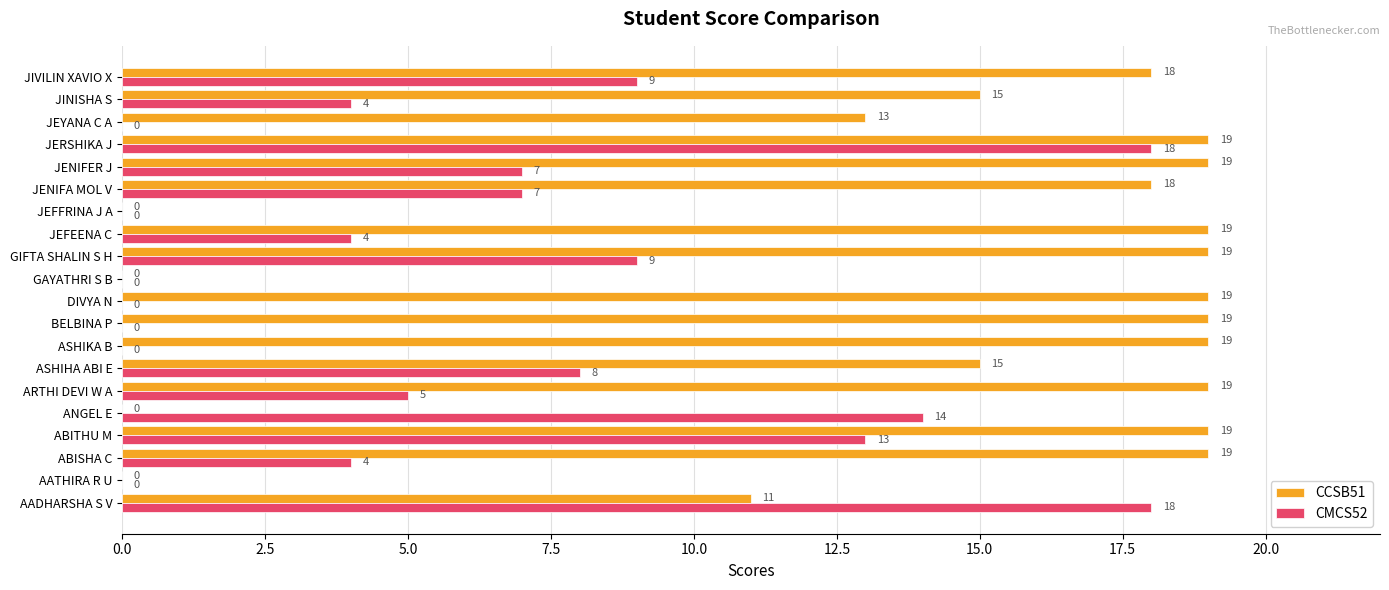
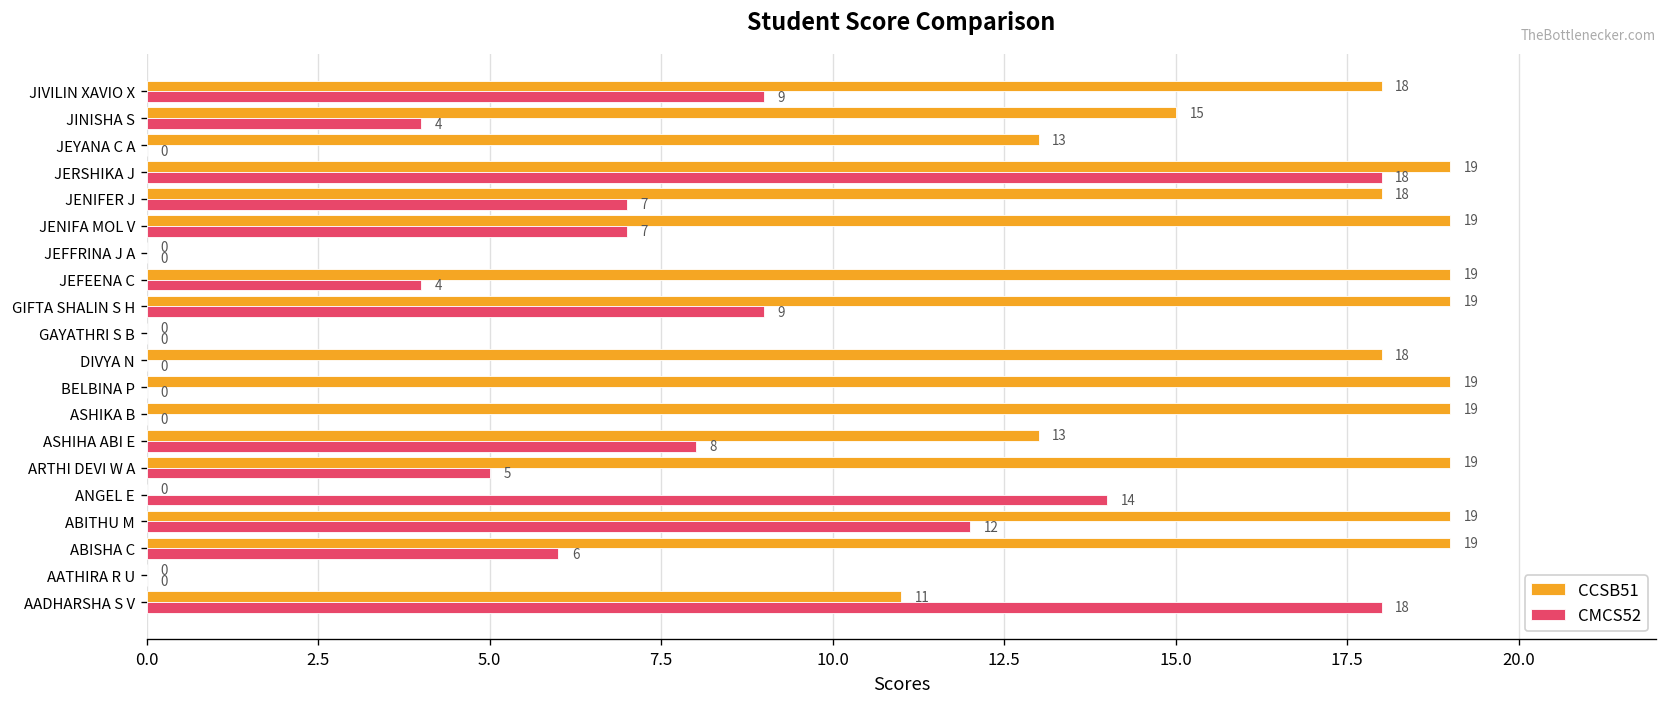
  {
    "CCSB51": {
      "JIVILIN XAVIO X": 18,
      "JINISHA S": 15,
      "JEYANA C A": 13,
      "JERSHIKA J": 19,
-     "JENIFER J": 19,
-     "JENIFA MOL V": 18,
+     "JENIFER J": 18,
+     "JENIFA MOL V": 19,
      "JEFFRINA J A": 0,
      "JEFEENA C": 19,
      "GIFTA SHALIN S H": 19,
      "GAYATHRI S B": 0,
-     "DIVYA N": 19,
+     "DIVYA N": 18,
      "BELBINA P": 19,
      "ASHIKA B": 19,
-     "ASHIHA ABI E": 15,
+     "ASHIHA ABI E": 13,
      "ARTHI DEVI W A": 19,
      "ANGEL E": 0,
      "ABITHU M": 19,
      "ABISHA C": 19,
      "AATHIRA R U": 0,
      "AADHARSHA S V": 11
    },
    "CMCS52": {
      "JIVILIN XAVIO X": 9,
      "JINISHA S": 4,
      "JEYANA C A": 0,
      "JERSHIKA J": 18,
      "JENIFER J": 7,
      "JENIFA MOL V": 7,
      "JEFFRINA J A": 0,
      "JEFEENA C": 4,
      "GIFTA SHALIN S H": 9,
      "GAYATHRI S B": 0,
      "DIVYA N": 0,
      "BELBINA P": 0,
      "ASHIKA B": 0,
      "ASHIHA ABI E": 8,
      "ARTHI DEVI W A": 5,
      "ANGEL E": 14,
-     "ABITHU M": 13,
-     "ABISHA C": 4,
+     "ABITHU M": 12,
+     "ABISHA C": 6,
      "AATHIRA R U": 0,
      "AADHARSHA S V": 18
    }
  }
